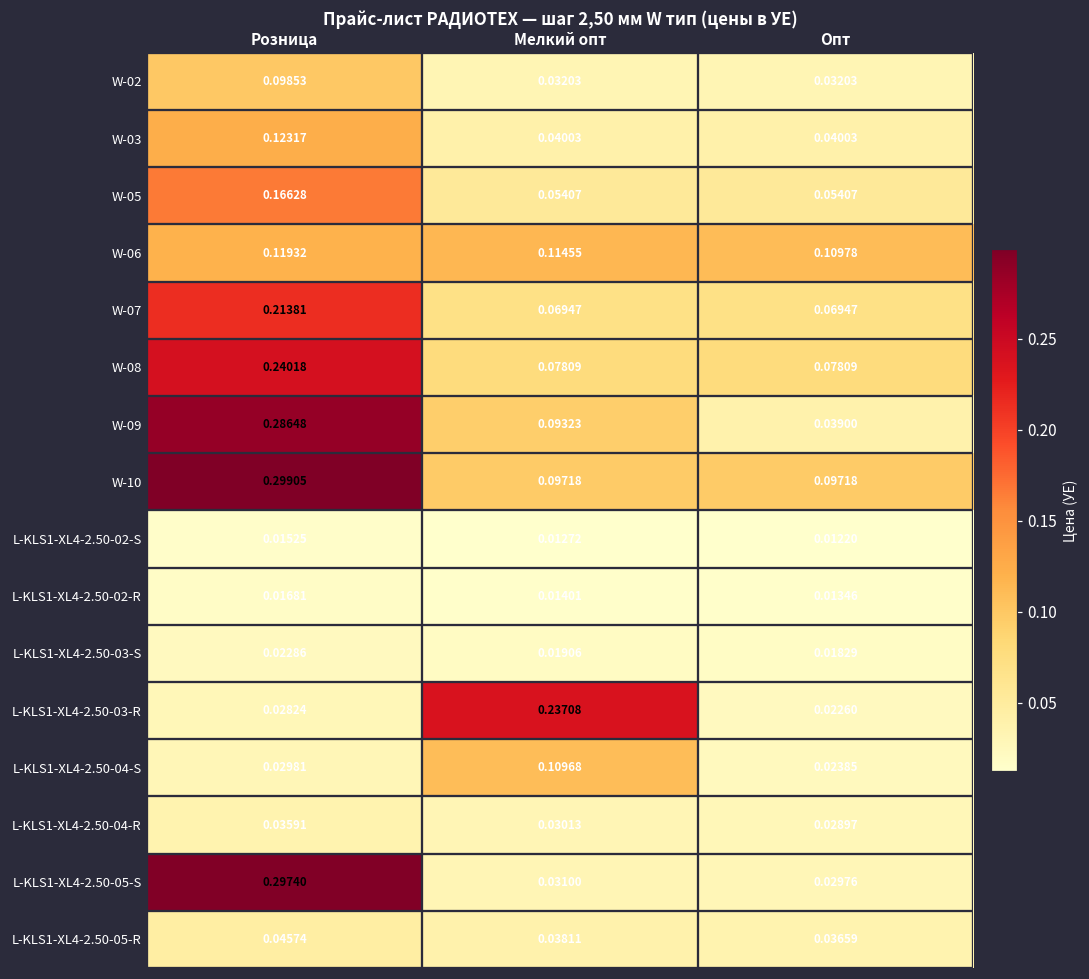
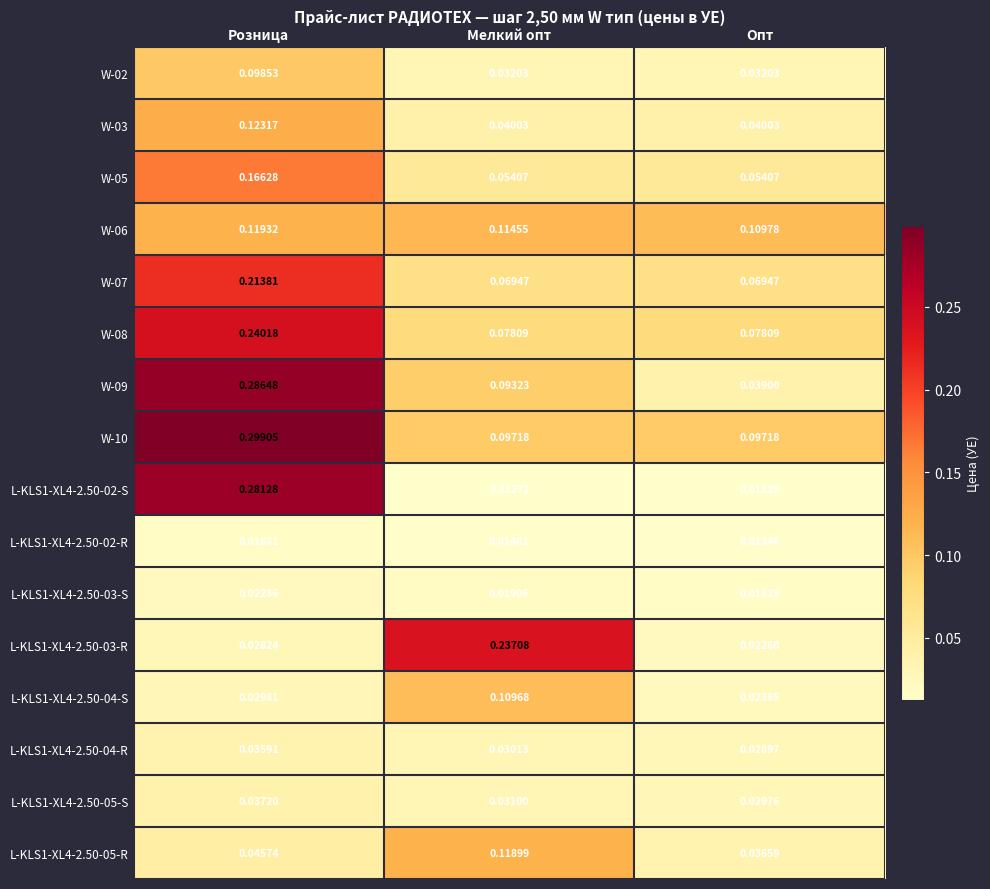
  {
    "W-02": {
      "Розница": 0.09853,
      "Мелкий опт": 0.03203,
      "Опт": 0.03203
    },
    "W-03": {
      "Розница": 0.12317,
      "Мелкий опт": 0.04003,
      "Опт": 0.04003
    },
    "W-05": {
      "Розница": 0.16628,
      "Мелкий опт": 0.05407,
      "Опт": 0.05407
    },
    "W-06": {
      "Розница": 0.11932,
      "Мелкий опт": 0.11455,
      "Опт": 0.10978
    },
    "W-07": {
      "Розница": 0.21381,
      "Мелкий опт": 0.06947,
      "Опт": 0.06947
    },
    "W-08": {
      "Розница": 0.24018,
      "Мелкий опт": 0.07809,
      "Опт": 0.07809
    },
    "W-09": {
      "Розница": 0.28648,
      "Мелкий опт": 0.09323,
      "Опт": 0.03900
    },
    "W-10": {
      "Розница": 0.29905,
      "Мелкий опт": 0.09718,
      "Опт": 0.09718
    },
    "L-KLS1-XL4-2.50-02-S": {
-     "Розница": 0.01525,
+     "Розница": 0.28128,
      "Мелкий опт": 0.01272,
      "Опт": 0.01220
    },
    "L-KLS1-XL4-2.50-02-R": {
      "Розница": 0.01681,
      "Мелкий опт": 0.01401,
      "Опт": 0.01346
    },
    "L-KLS1-XL4-2.50-03-S": {
      "Розница": 0.02286,
      "Мелкий опт": 0.01906,
      "Опт": 0.01829
    },
    "L-KLS1-XL4-2.50-03-R": {
      "Розница": 0.02824,
      "Мелкий опт": 0.23708,
      "Опт": 0.02260
    },
    "L-KLS1-XL4-2.50-04-S": {
      "Розница": 0.02981,
      "Мелкий опт": 0.10968,
      "Опт": 0.02385
    },
    "L-KLS1-XL4-2.50-04-R": {
      "Розница": 0.03591,
      "Мелкий опт": 0.03013,
      "Опт": 0.02897
    },
    "L-KLS1-XL4-2.50-05-S": {
-     "Розница": 0.29740,
+     "Розница": 0.03720,
      "Мелкий опт": 0.03100,
      "Опт": 0.02976
    },
    "L-KLS1-XL4-2.50-05-R": {
      "Розница": 0.04574,
-     "Мелкий опт": 0.03811,
+     "Мелкий опт": 0.11899,
      "Опт": 0.03659
    }
  }
